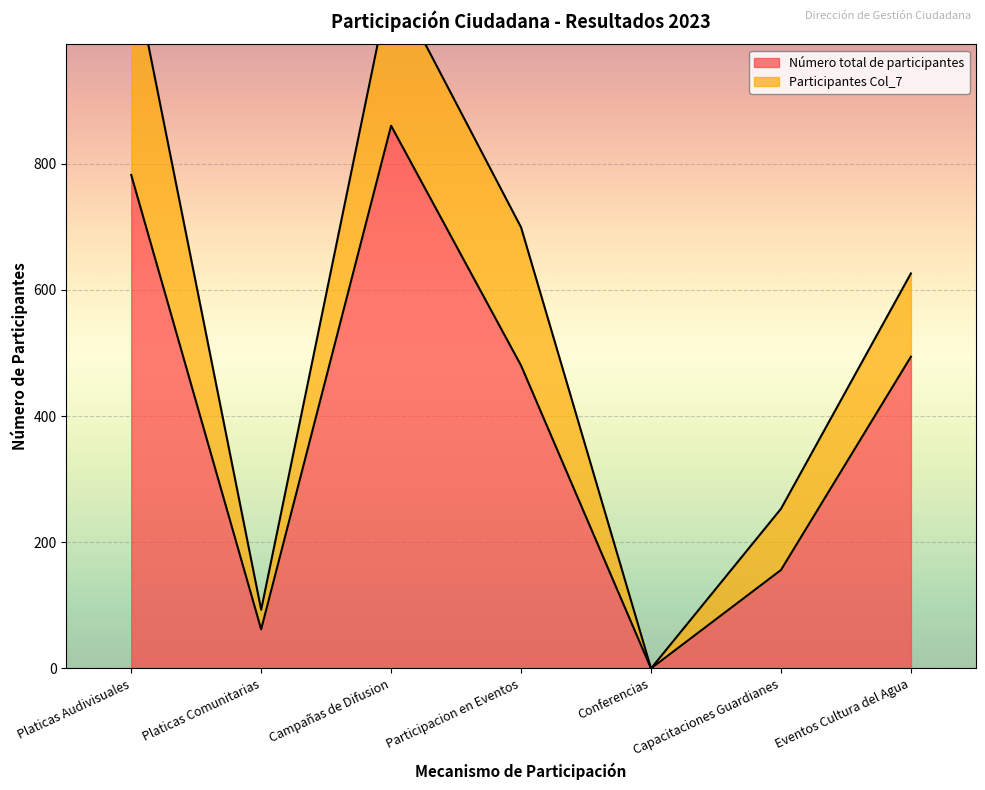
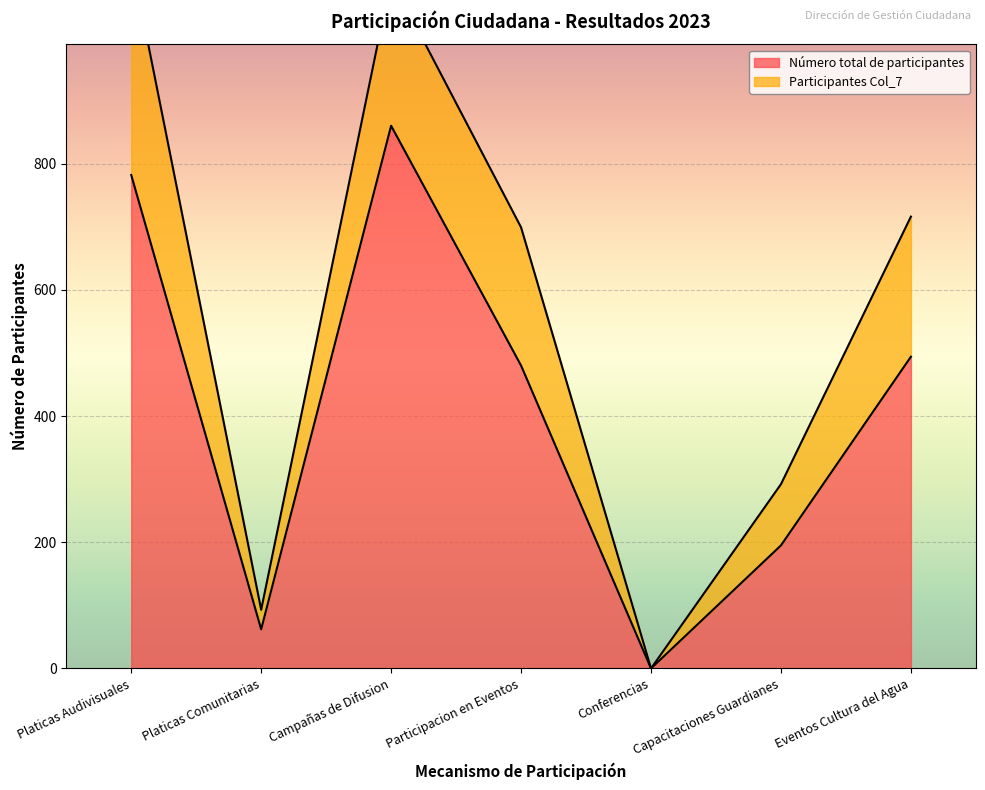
  {
    "Número total de participantes": {
      "Platicas Audivisuales": 780,
      "Platicas Comunitarias": 60,
      "Campañas de Difusion": 860,
      "Participacion en Eventos": 480,
-     "Capacitaciones Guardianes": 160,
+     "Capacitaciones Guardianes": 200,
      "Eventos Cultura del Agua": 490
    },
    "Participantes Col_7": {
      "Platicas Comunitarias": 30,
      "Participacion en Eventos": 220,
      "Capacitaciones Guardianes": 100,
-     "Eventos Cultura del Agua": 130
+     "Eventos Cultura del Agua": 220
    }
  }
